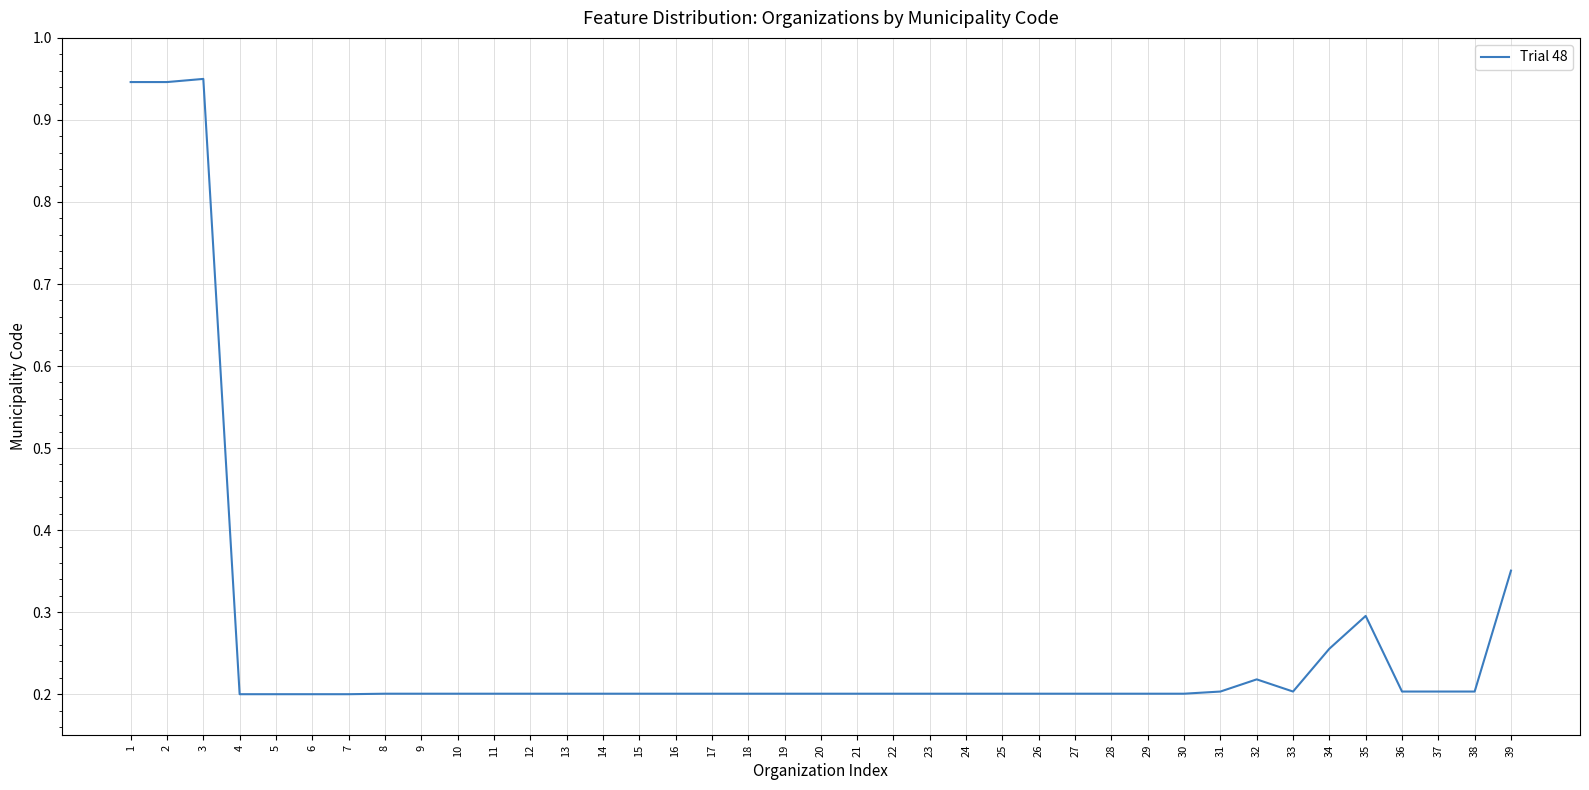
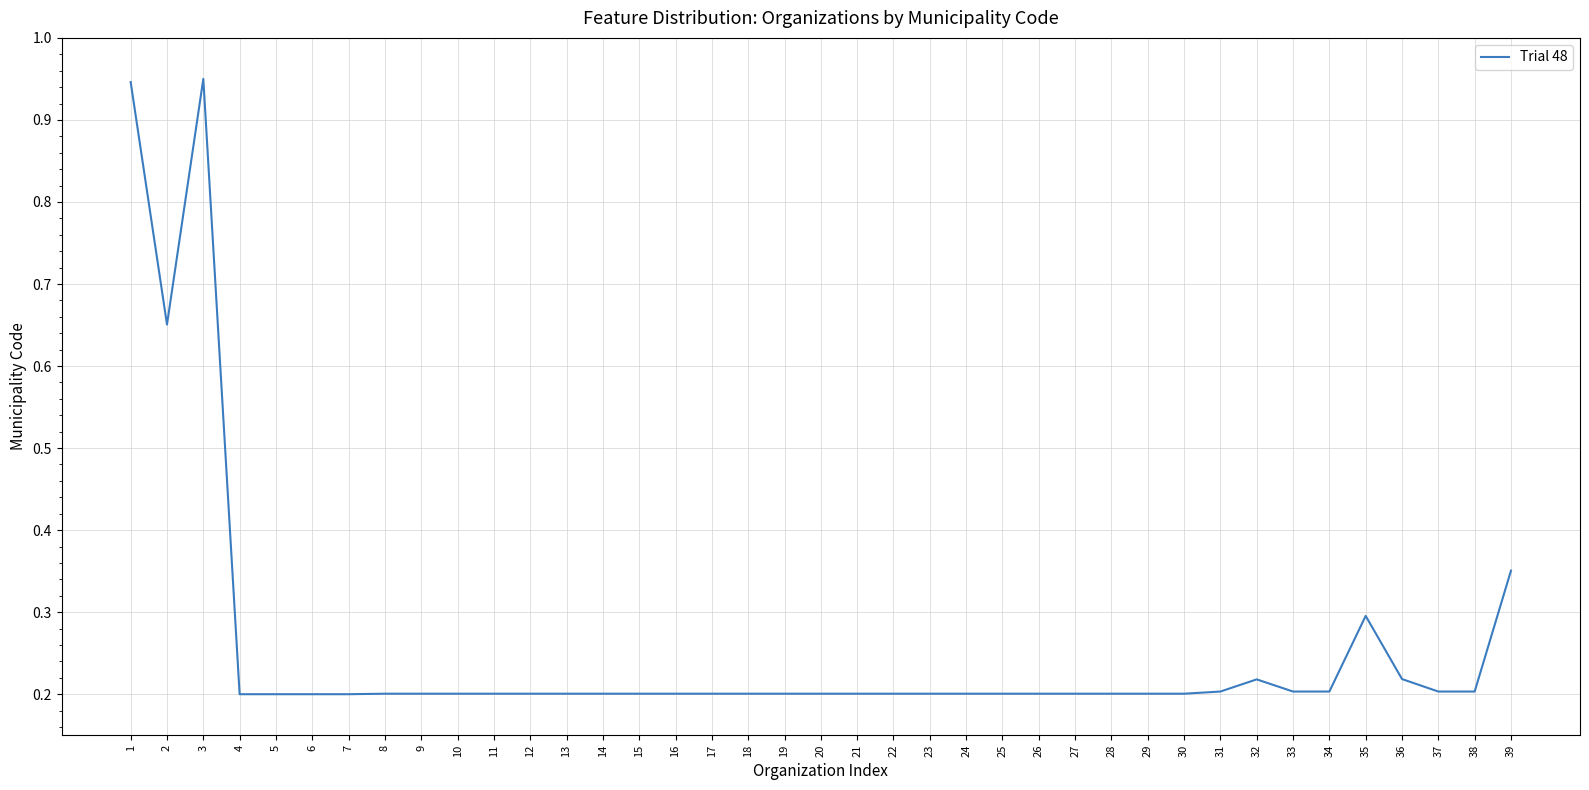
  {
    "1": 0.95,
-   "2": 0.95,
+   "2": 0.65,
    "3": 0.95,
    "4": 0.20,
    "5": 0.20,
    "6": 0.20,
    "7": 0.20,
    "8": 0.20,
    "9": 0.20,
    "10": 0.20,
    "11": 0.20,
    "12": 0.20,
    "13": 0.20,
    "14": 0.20,
    "15": 0.20,
    "16": 0.20,
    "17": 0.20,
    "18": 0.20,
    "19": 0.20,
    "20": 0.20,
    "21": 0.20,
    "22": 0.20,
    "23": 0.20,
    "24": 0.20,
    "25": 0.20,
    "26": 0.20,
    "27": 0.20,
    "28": 0.20,
    "29": 0.20,
    "30": 0.20,
    "31": 0.20,
    "32": 0.22,
    "33": 0.20,
-   "34": 0.26,
+   "34": 0.20,
    "35": 0.30,
-   "36": 0.20,
+   "36": 0.22,
    "37": 0.20,
    "38": 0.20,
    "39": 0.35
  }
